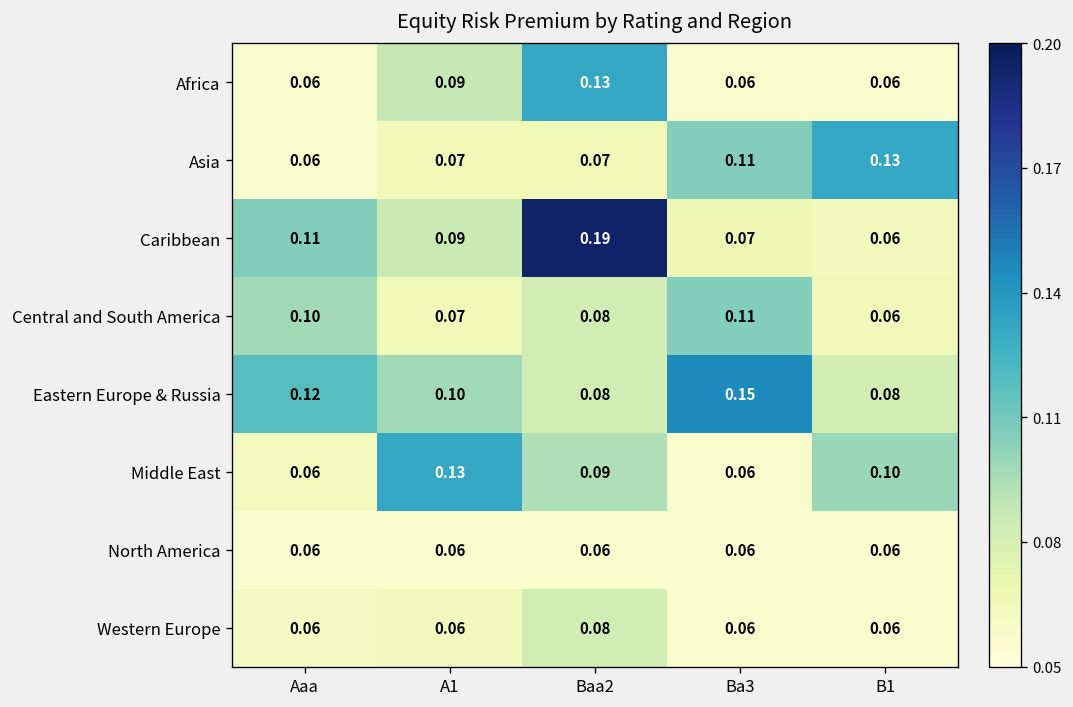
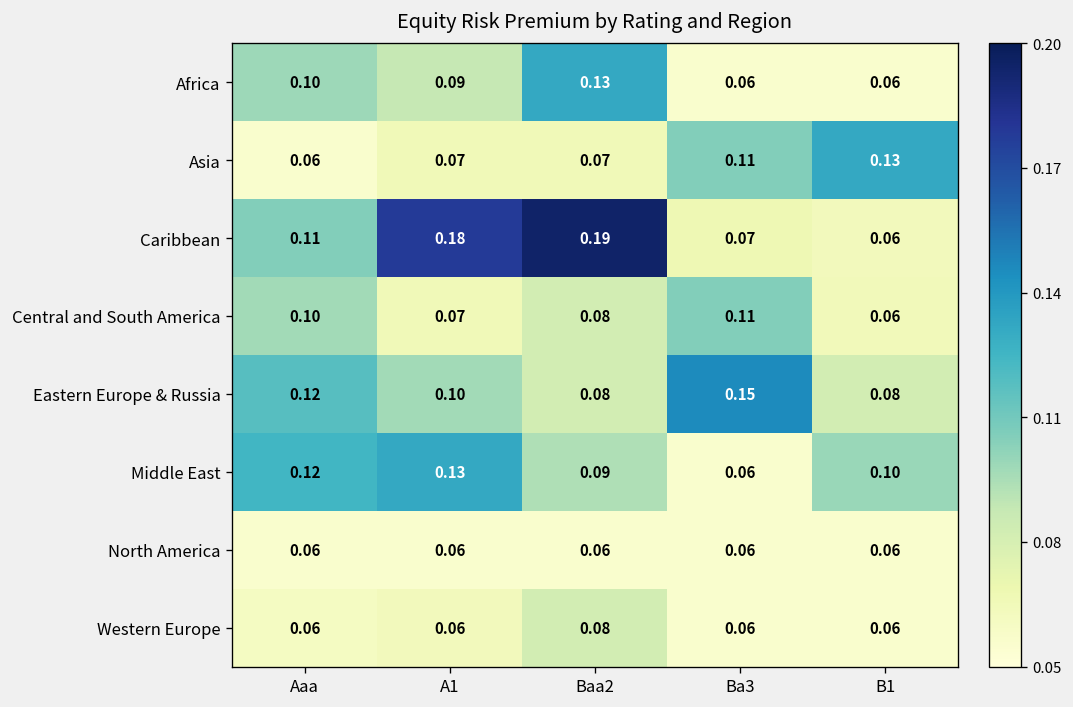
  {
    "Africa": {
-     "Aaa": 0.06,
+     "Aaa": 0.10,
      "A1": 0.09,
      "Baa2": 0.13,
      "Ba3": 0.06,
      "B1": 0.06
    },
    "Asia": {
      "Aaa": 0.06,
      "A1": 0.07,
      "Baa2": 0.07,
      "Ba3": 0.11,
      "B1": 0.13
    },
    "Caribbean": {
      "Aaa": 0.11,
-     "A1": 0.09,
+     "A1": 0.18,
      "Baa2": 0.19,
      "Ba3": 0.07,
      "B1": 0.06
    },
    "Central and South America": {
      "Aaa": 0.10,
      "A1": 0.07,
      "Baa2": 0.08,
      "Ba3": 0.11,
      "B1": 0.06
    },
    "Eastern Europe & Russia": {
      "Aaa": 0.12,
      "A1": 0.10,
      "Baa2": 0.08,
      "Ba3": 0.15,
      "B1": 0.08
    },
    "Middle East": {
-     "Aaa": 0.06,
+     "Aaa": 0.12,
      "A1": 0.13,
      "Baa2": 0.09,
      "Ba3": 0.06,
      "B1": 0.10
    },
    "North America": {
      "Aaa": 0.06,
      "A1": 0.06,
      "Baa2": 0.06,
      "Ba3": 0.06,
      "B1": 0.06
    },
    "Western Europe": {
      "Aaa": 0.06,
      "A1": 0.06,
      "Baa2": 0.08,
      "Ba3": 0.06,
      "B1": 0.06
    }
  }
